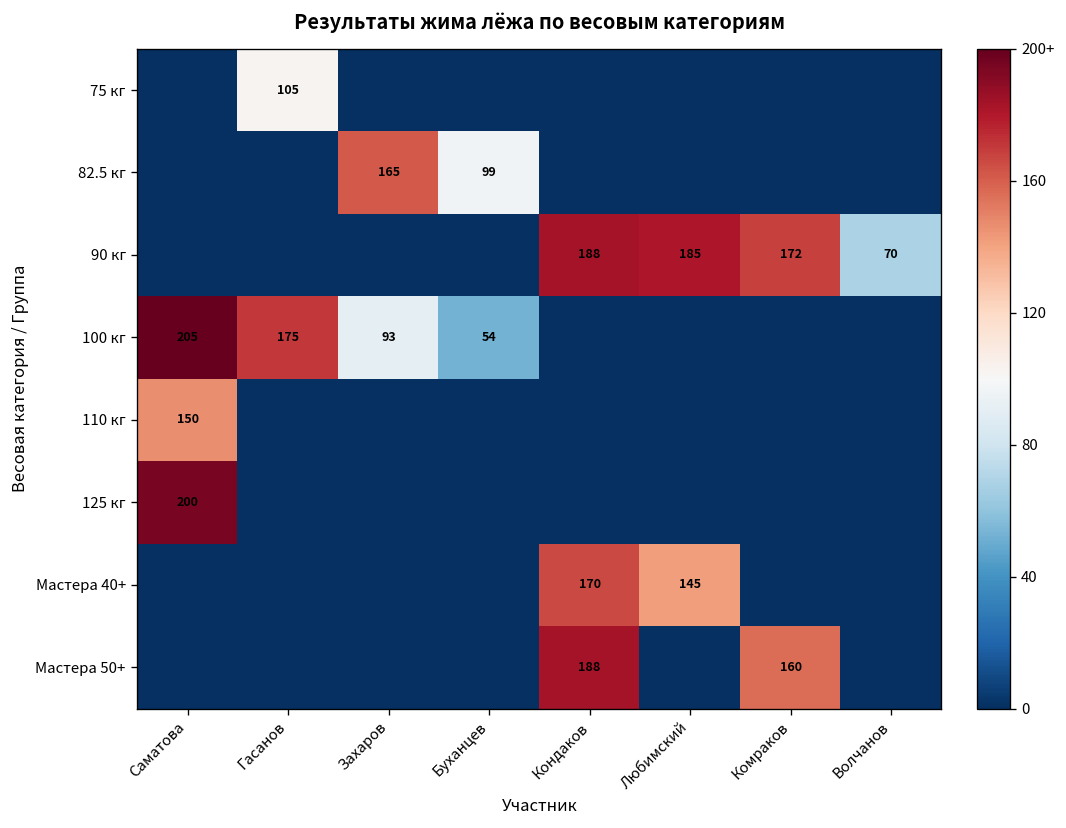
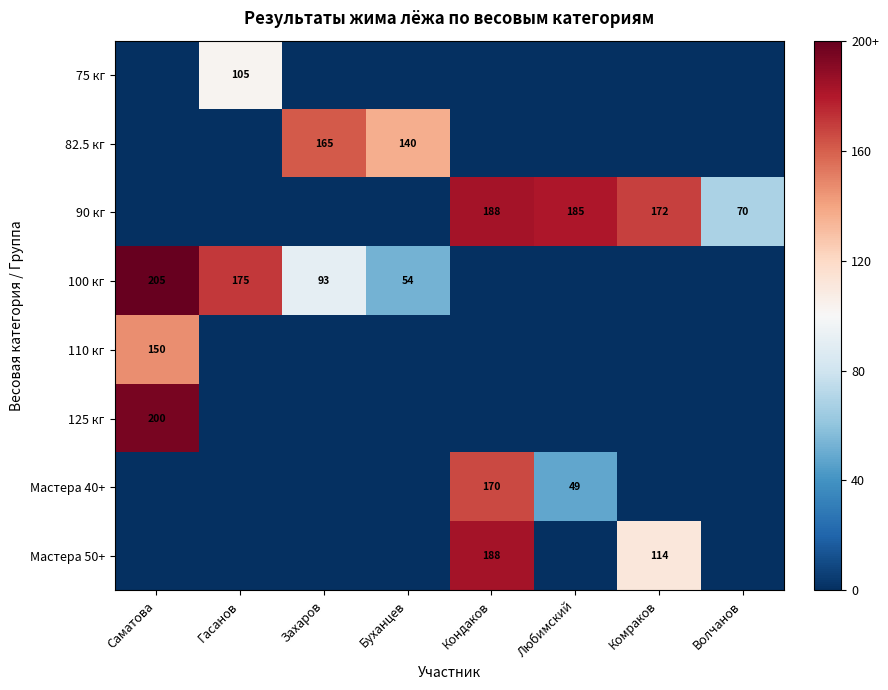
  {
    "75 кг": {
      "Гасанов": 105
    },
    "82.5 кг": {
      "Захаров": 165,
-     "Буханцев": 99
+     "Буханцев": 140
    },
    "90 кг": {
      "Кондаков": 188,
      "Любимский": 185,
      "Комраков": 172,
      "Волчанов": 70
    },
    "100 кг": {
      "Саматова": 205,
      "Гасанов": 175,
      "Захаров": 93,
      "Буханцев": 54
    },
    "110 кг": {
      "Саматова": 150
    },
    "125 кг": {
      "Саматова": 200
    },
    "Мастера 40+": {
      "Кондаков": 170,
-     "Любимский": 145
+     "Любимский": 49
    },
    "Мастера 50+": {
      "Кондаков": 188,
-     "Комраков": 160
+     "Комраков": 114
    }
  }
